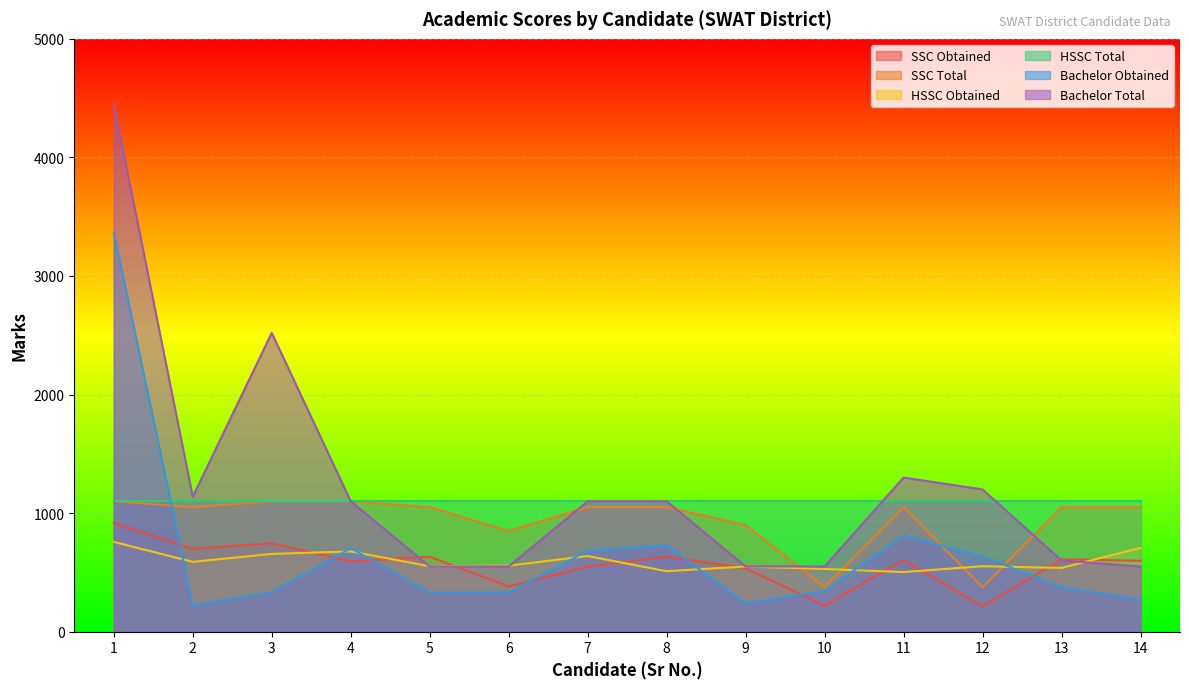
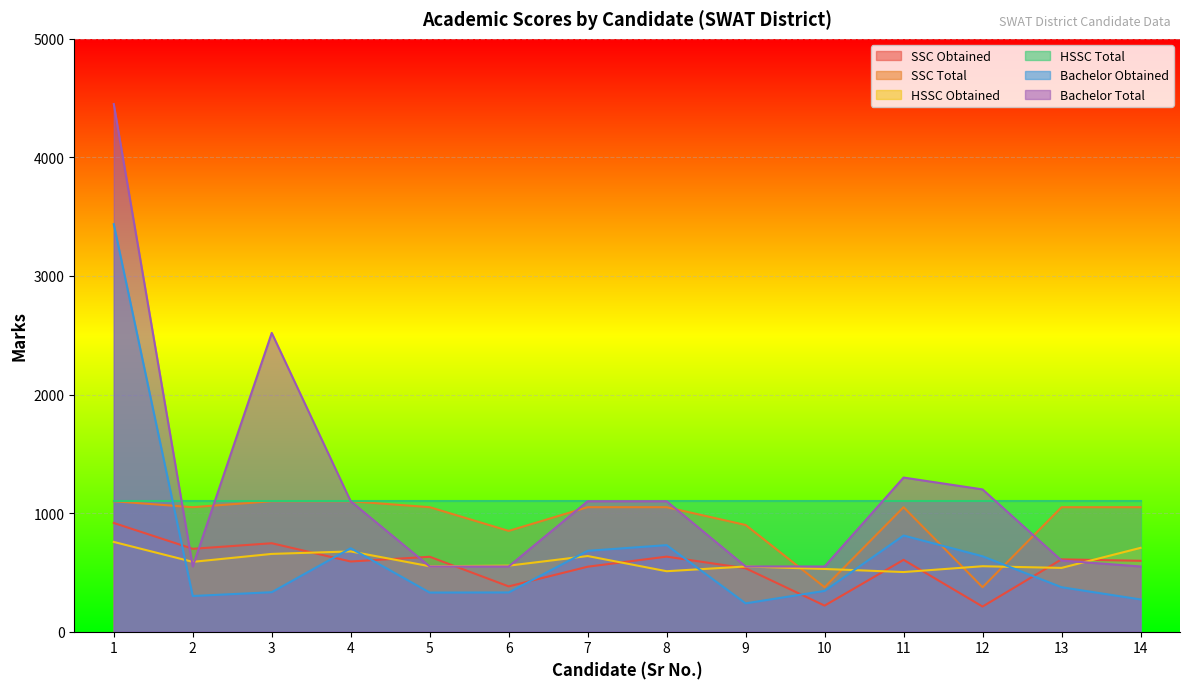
  {
    "HSSC Obtained": {
      "1": 760,
      "2": 590,
      "3": 660,
      "4": 680,
      "7": 640,
      "8": 510,
      "11": 500,
      "12": 550,
      "13": 540,
      "14": 710
    },
    "HSSC Total": {
      "2": 1100,
      "5": 1100,
      "6": 1100,
      "9": 1100,
      "10": 1100,
      "11": 1100,
      "12": 1100,
      "13": 1100,
      "14": 1100
    },
    "Bachelor Obtained": {
-     "1": 3370,
-     "2": 220,
+     "1": 3440,
+     "2": 300,
      "3": 330,
      "4": 700,
      "5": 330,
      "6": 330,
      "7": 680,
      "8": 730,
      "9": 240,
      "10": 340,
      "11": 810,
      "12": 640,
      "13": 380,
      "14": 270
    },
    "Bachelor Total": {
      "1": 4450,
-     "2": 1140,
+     "2": 550,
      "3": 2520,
      "11": 1300,
      "12": 1200,
      "14": 550
    }
  }
